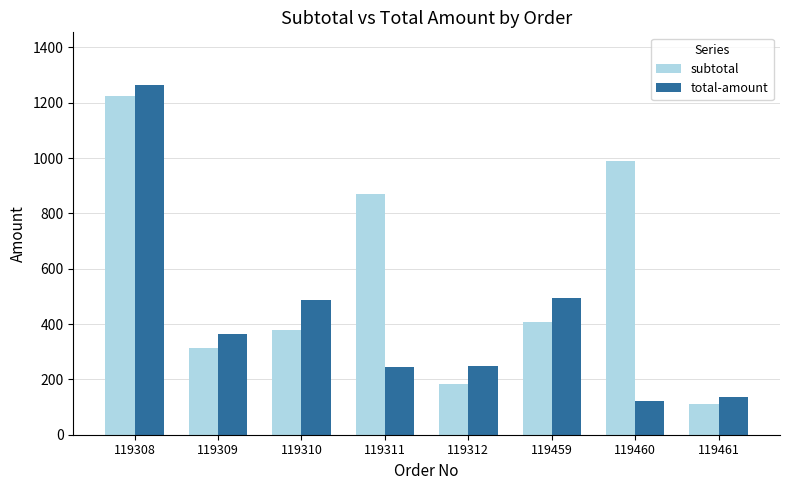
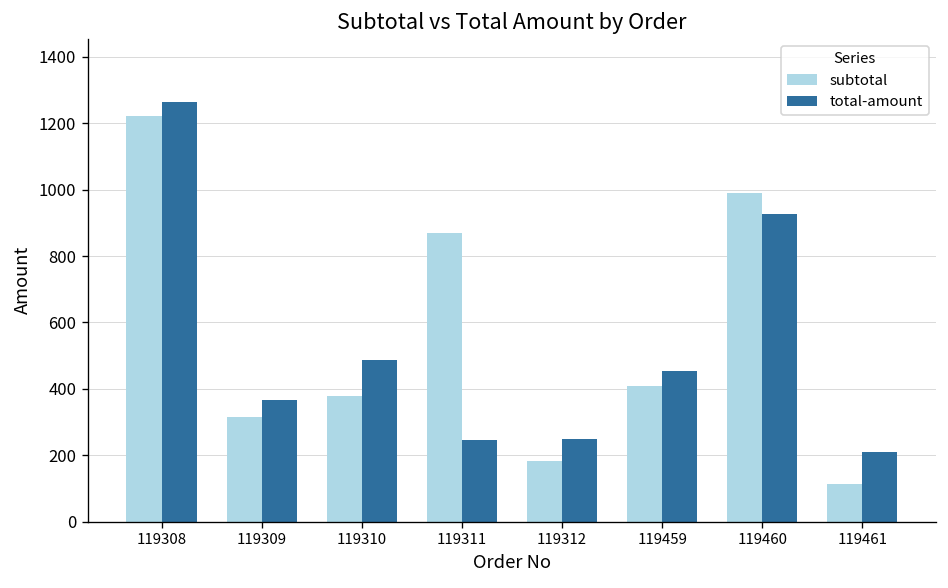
  {
    "subtotal": {
      "119308": 1220,
      "119309": 310,
      "119310": 380,
      "119311": 870,
      "119312": 180,
      "119459": 410,
      "119460": 990,
      "119461": 110
    },
    "total-amount": {
      "119308": 1260,
      "119309": 370,
      "119310": 490,
      "119311": 250,
      "119312": 250,
-     "119459": 490,
-     "119460": 120,
-     "119461": 140
+     "119459": 450,
+     "119460": 930,
+     "119461": 210
    }
  }
